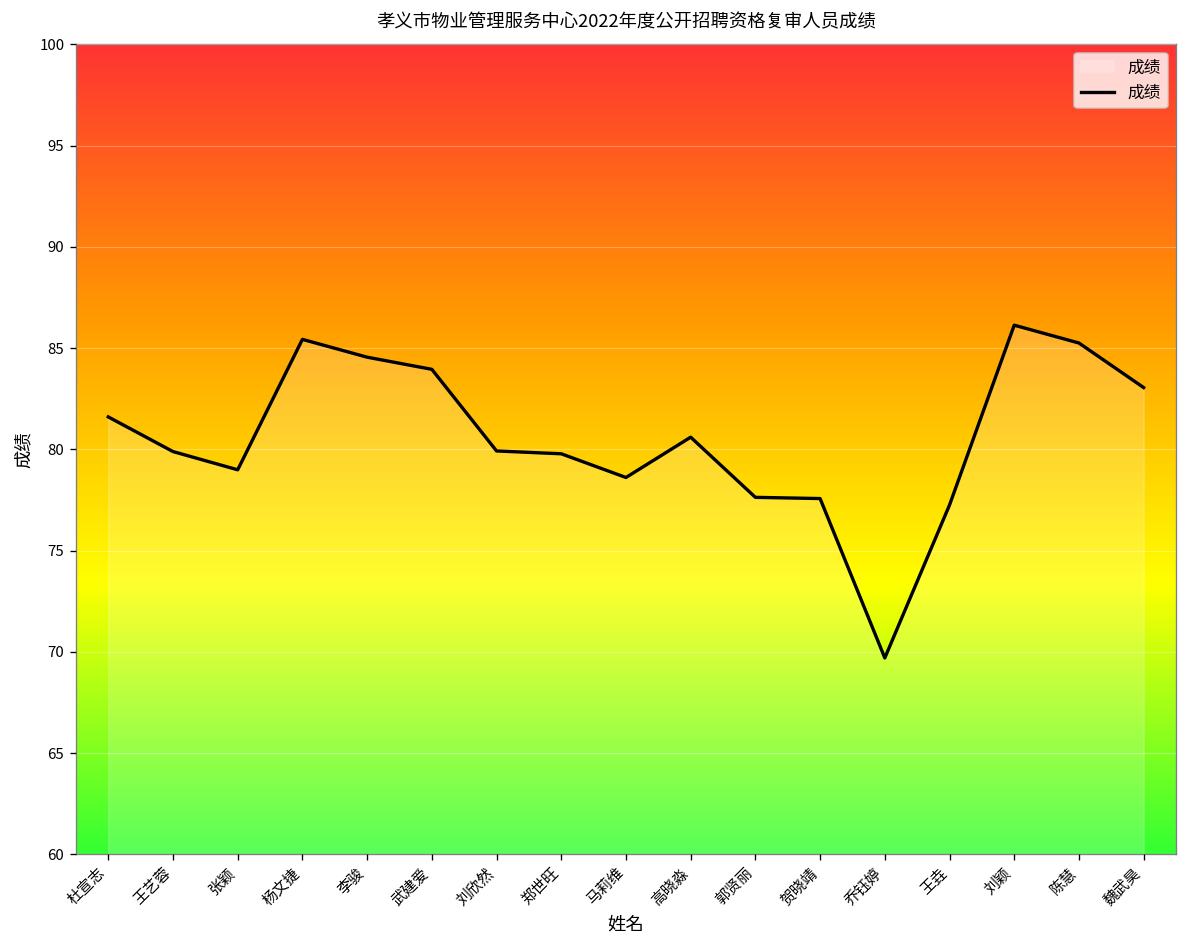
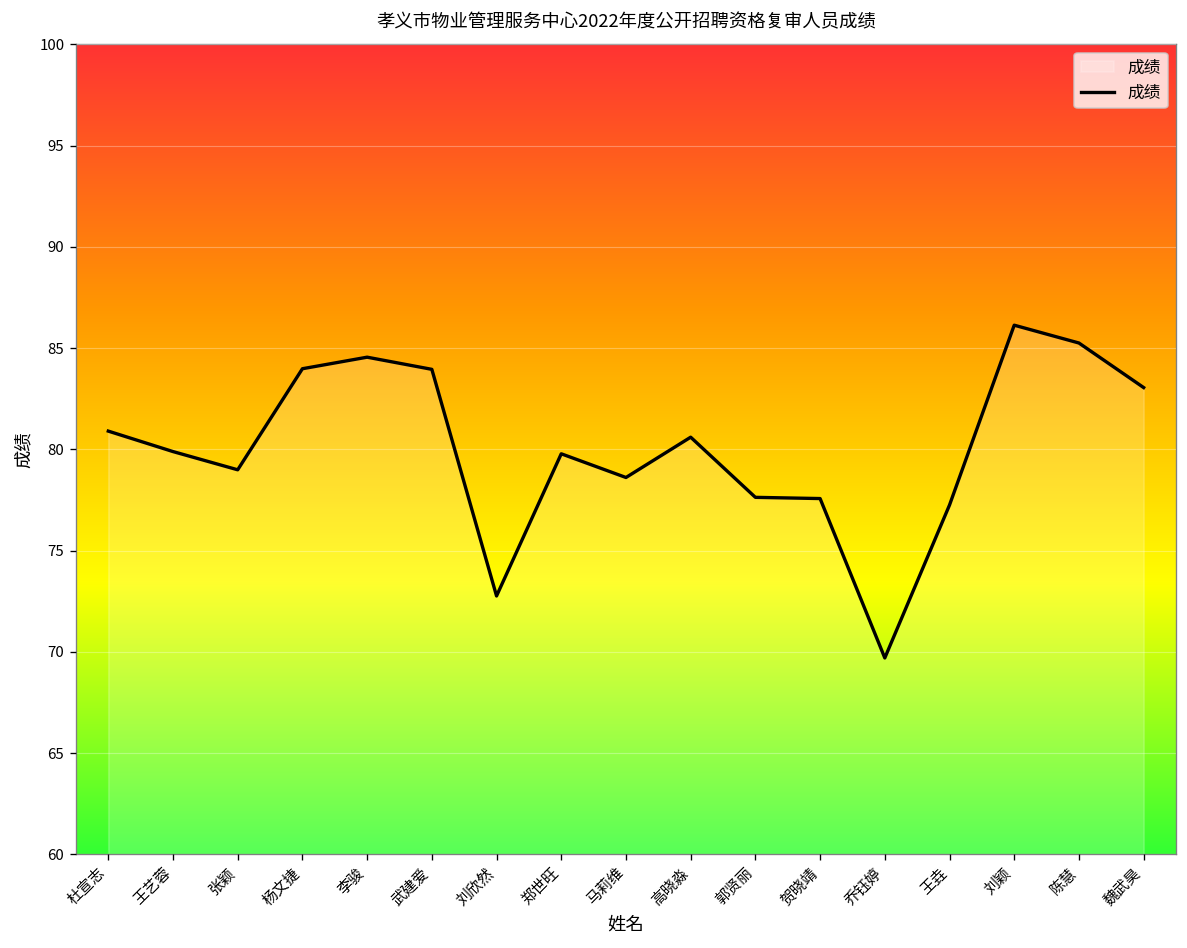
  {
-   "杜宣志": 81.6,
+   "杜宣志": 80.9,
    "王艺蓉": 79.9,
    "张颖": 79.0,
-   "杨文捷": 85.4,
+   "杨文捷": 84.0,
    "李骏": 84.6,
    "武建爱": 84.0,
-   "刘欣然": 79.9,
+   "刘欣然": 72.8,
    "郑世旺": 79.8,
    "马莉维": 78.6,
    "高晓淼": 80.6,
    "郭贤丽": 77.6,
    "贺晓靖": 77.6,
    "乔钰婷": 69.7,
    "王垚": 77.3,
    "刘颖": 86.1,
    "陈慧": 85.3,
    "魏武昊": 83.1
  }
